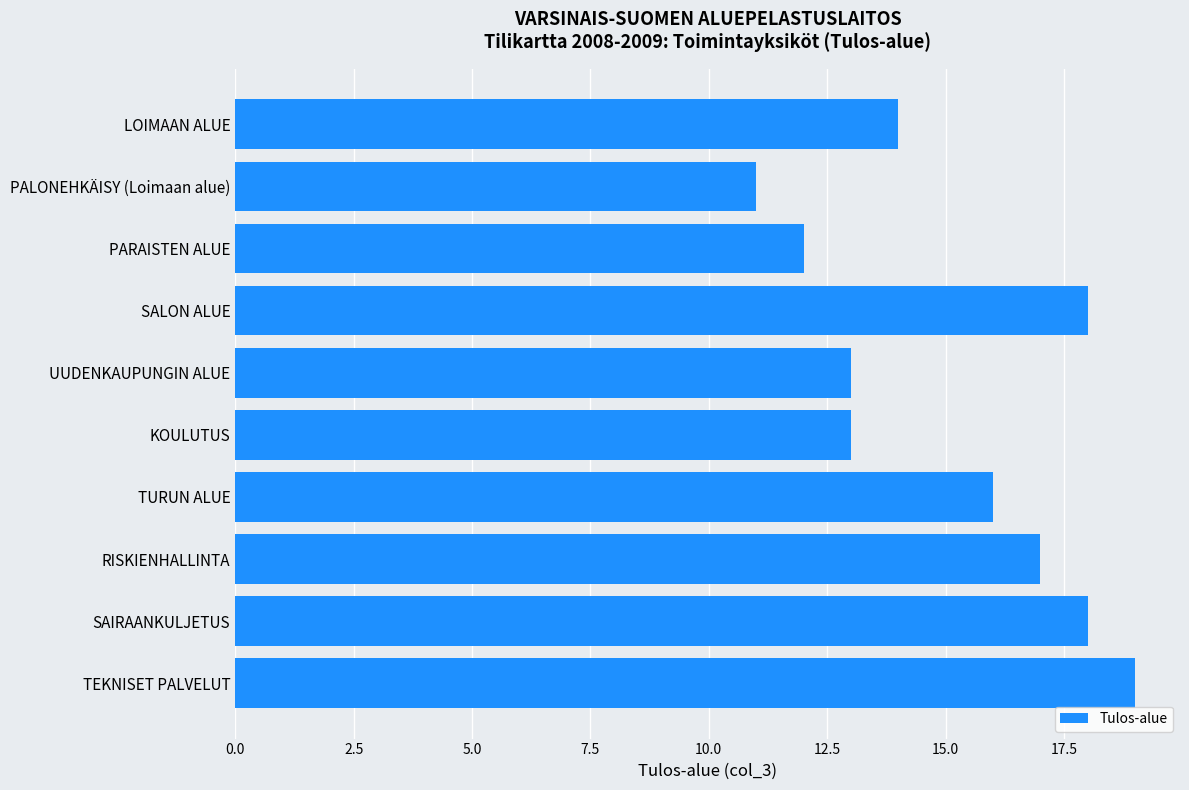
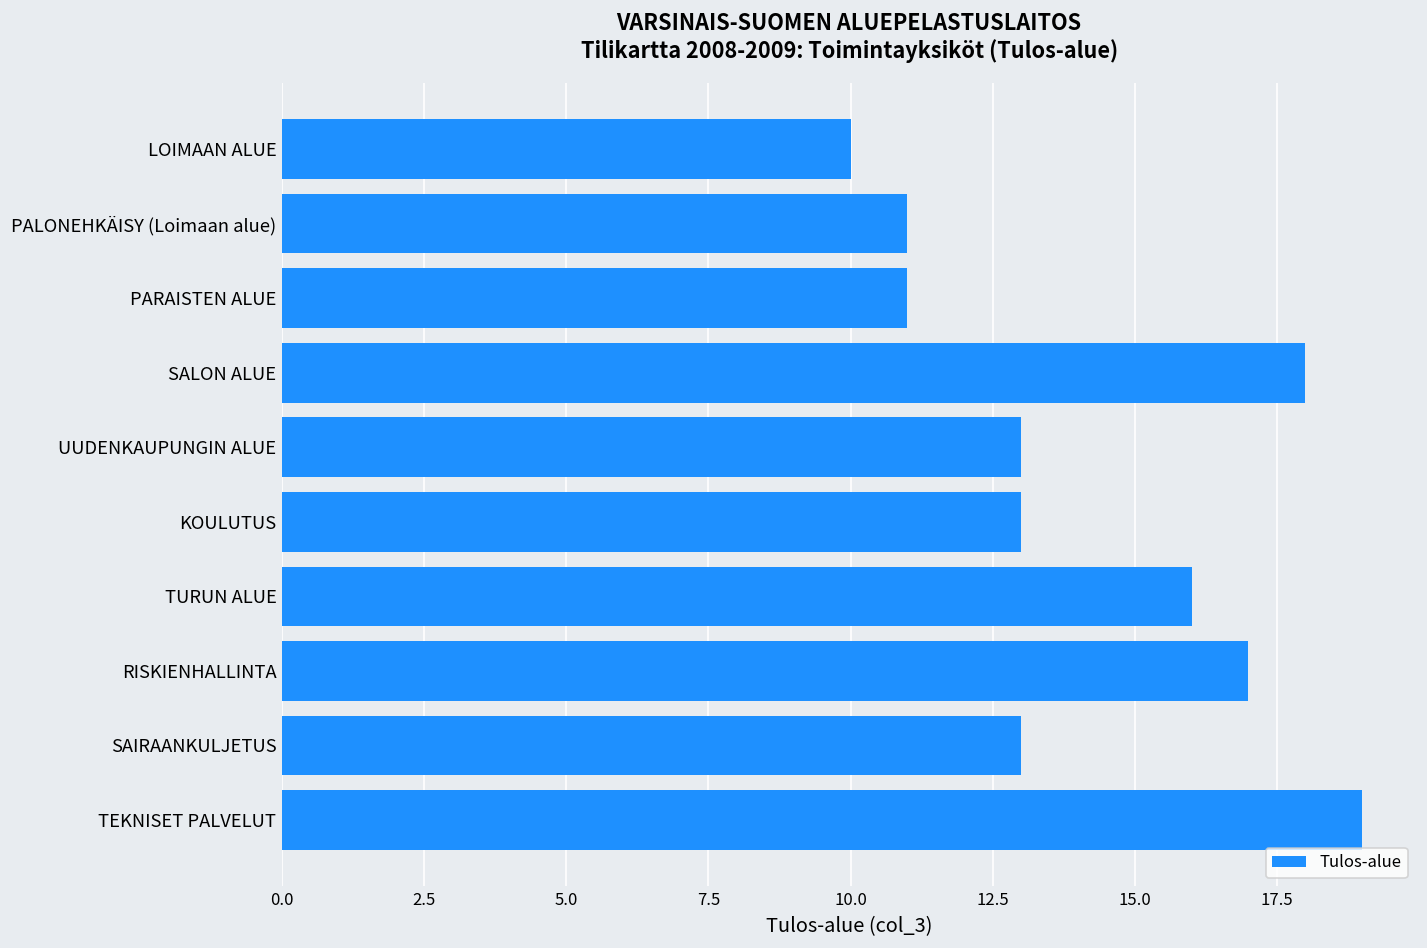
  {
-   "LOIMAAN ALUE": 14,
+   "LOIMAAN ALUE": 10,
    "PALONEHKÄISY (Loimaan alue)": 11,
-   "PARAISTEN ALUE": 12,
+   "PARAISTEN ALUE": 11,
    "SALON ALUE": 18,
    "UUDENKAUPUNGIN ALUE": 13,
    "KOULUTUS": 13,
    "TURUN ALUE": 16,
    "RISKIENHALLINTA": 17,
-   "SAIRAANKULJETUS": 18,
+   "SAIRAANKULJETUS": 13,
    "TEKNISET PALVELUT": 19
  }
